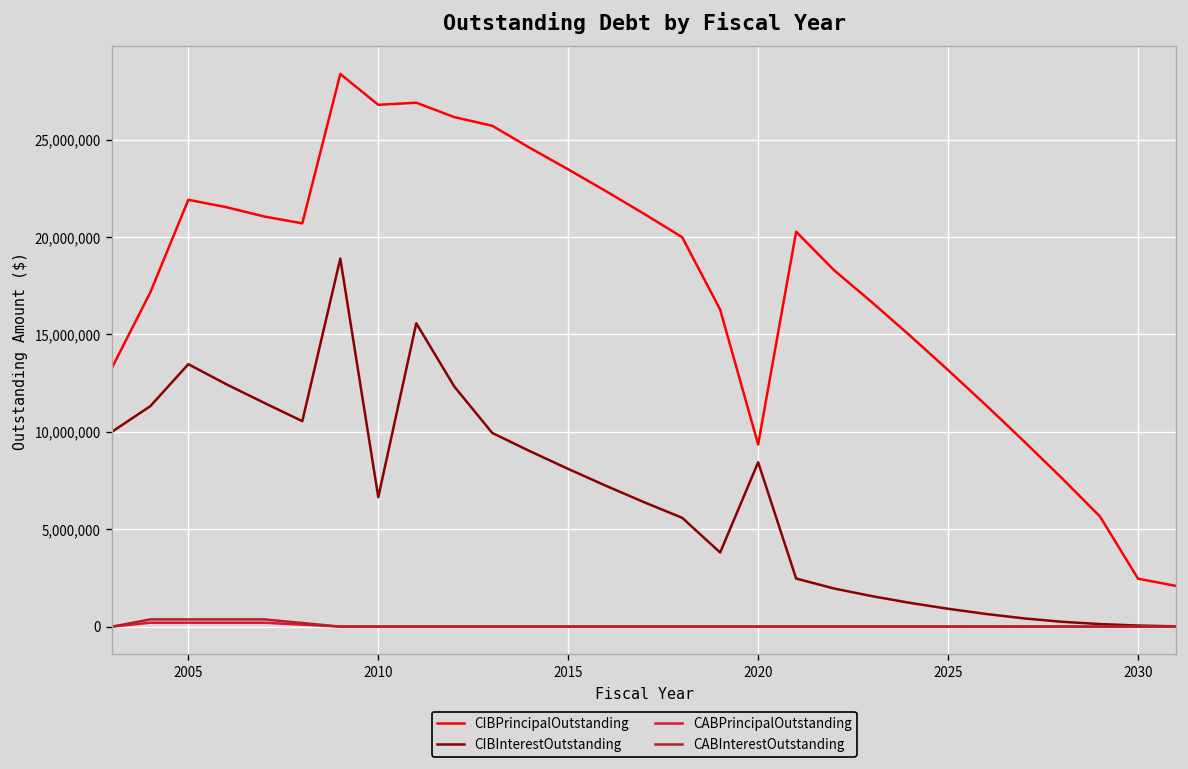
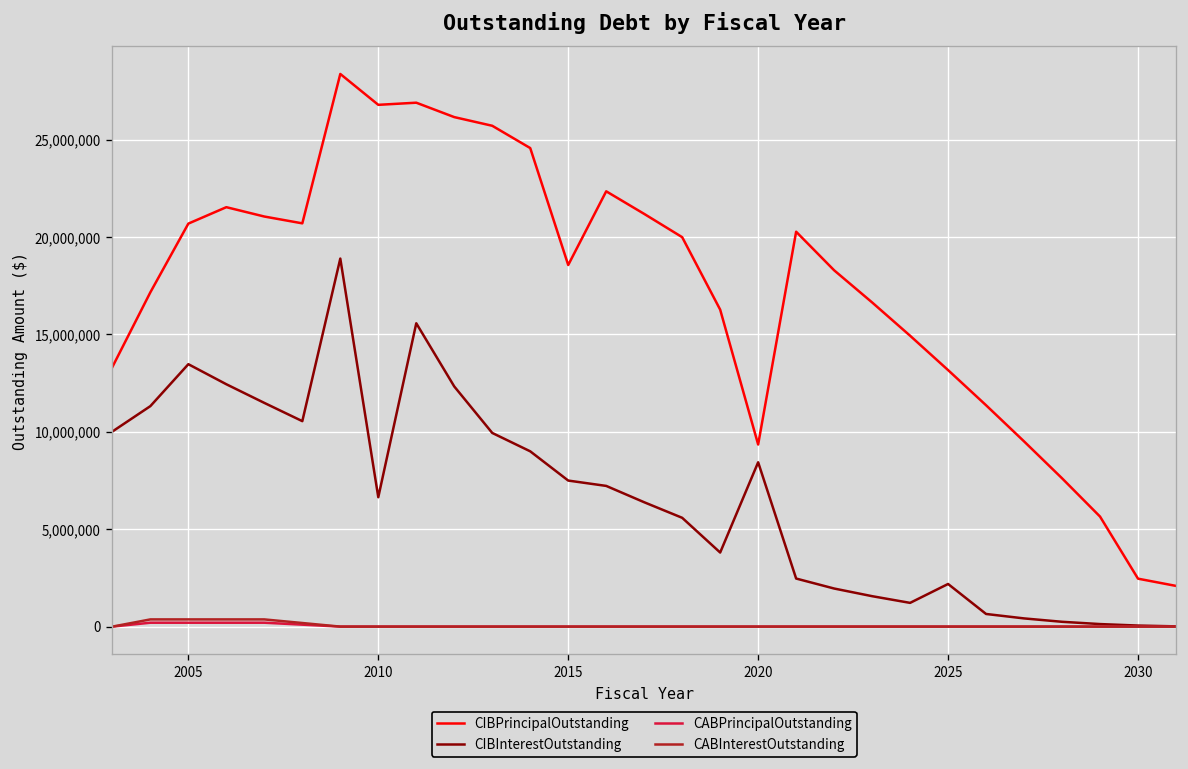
  {
    "CIBPrincipalOutstanding": {
-     "2005": "21,900,000",
+     "2005": "20,700,000",
      "2010": "26,800,000",
-     "2015": "23,500,000",
+     "2015": "18,600,000",
      "2020": "9,300,000",
      "2025": "13,200,000",
      "2030": "2,500,000"
    },
    "CIBInterestOutstanding": {
      "2005": "13,500,000",
      "2010": "6,600,000",
-     "2015": "8,100,000",
+     "2015": "7,500,000",
      "2020": "8,400,000",
-     "2025": "900,000"
+     "2025": "2,200,000"
    }
  }
